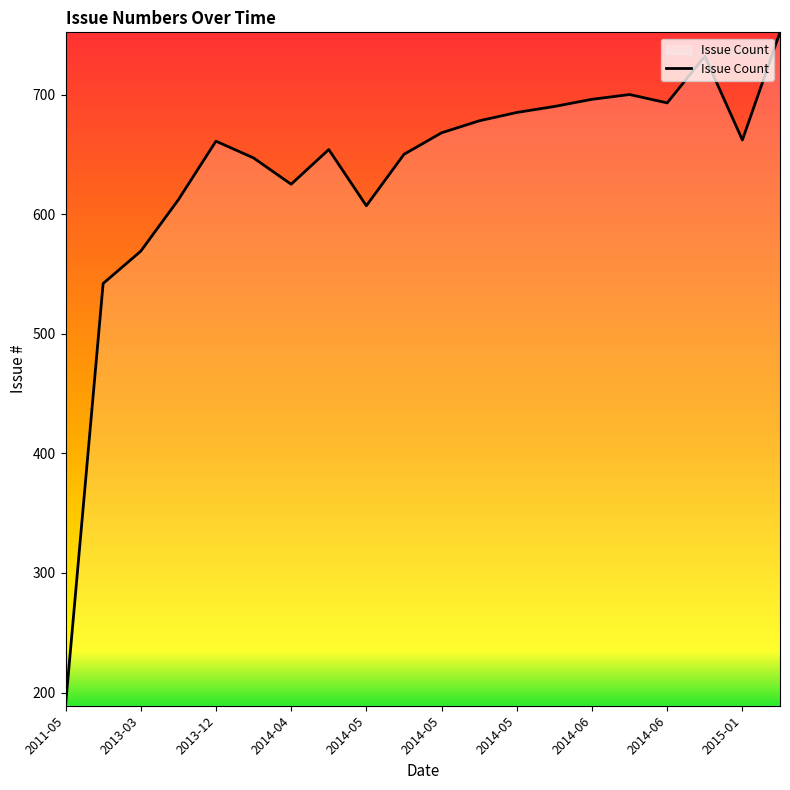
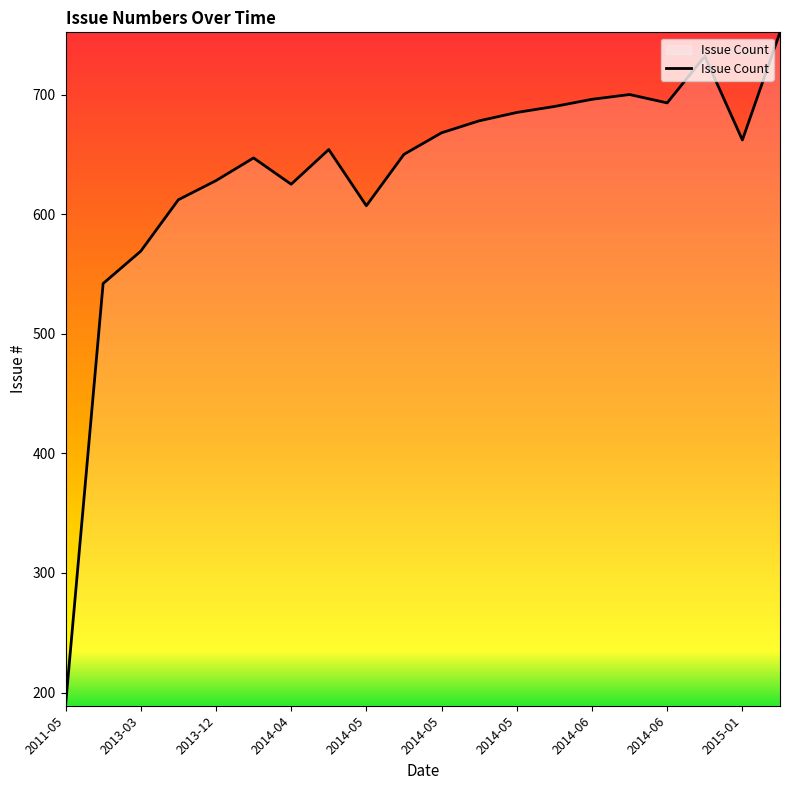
  {
    "2011-05": 189,
    "2013-03": 569,
-   "2013-12": 661,
+   "2013-12": 628,
    "2015-01": 662
  }
